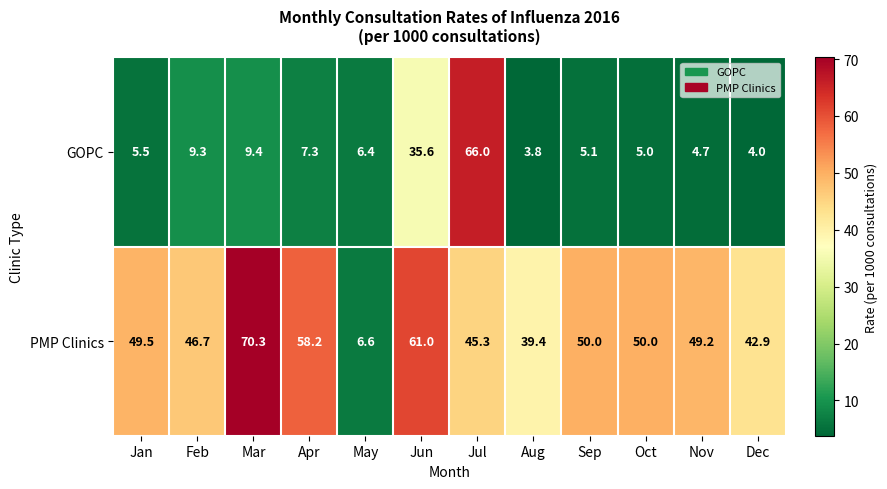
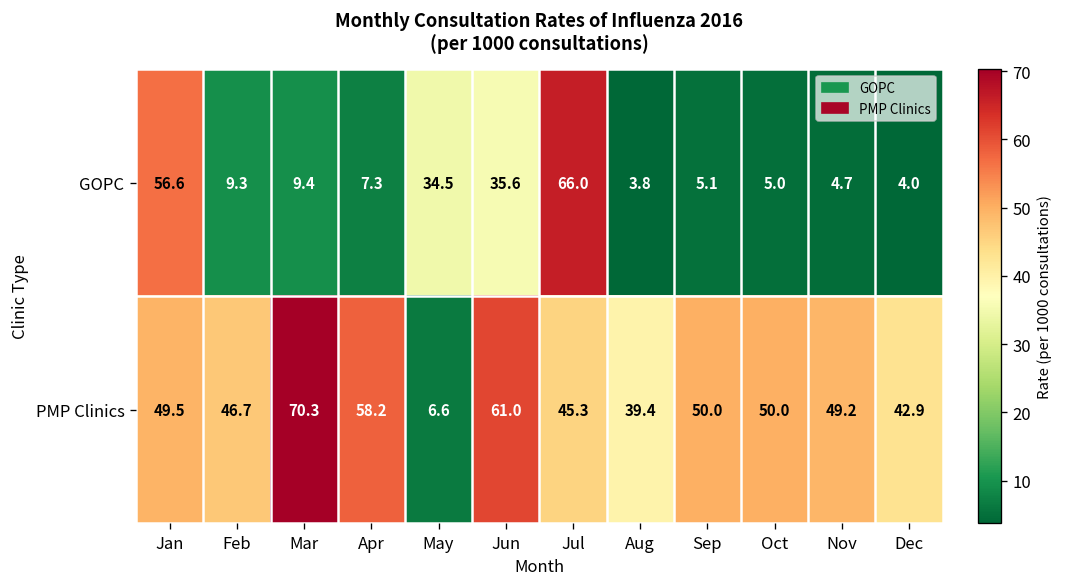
  {
    "GOPC": {
-     "Jan": 5.5,
+     "Jan": 56.6,
      "Feb": 9.3,
      "Mar": 9.4,
      "Apr": 7.3,
-     "May": 6.4,
+     "May": 34.5,
      "Jun": 35.6,
      "Jul": 66.0,
      "Aug": 3.8,
      "Sep": 5.1,
      "Oct": 5.0,
      "Nov": 4.7,
      "Dec": 4.0
    },
    "PMP Clinics": {
      "Jan": 49.5,
      "Feb": 46.7,
      "Mar": 70.3,
      "Apr": 58.2,
      "May": 6.6,
      "Jun": 61.0,
      "Jul": 45.3,
      "Aug": 39.4,
      "Sep": 50.0,
      "Oct": 50.0,
      "Nov": 49.2,
      "Dec": 42.9
    }
  }
